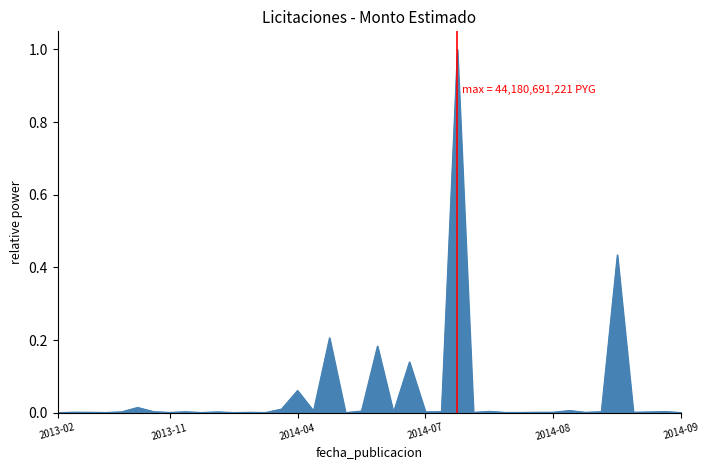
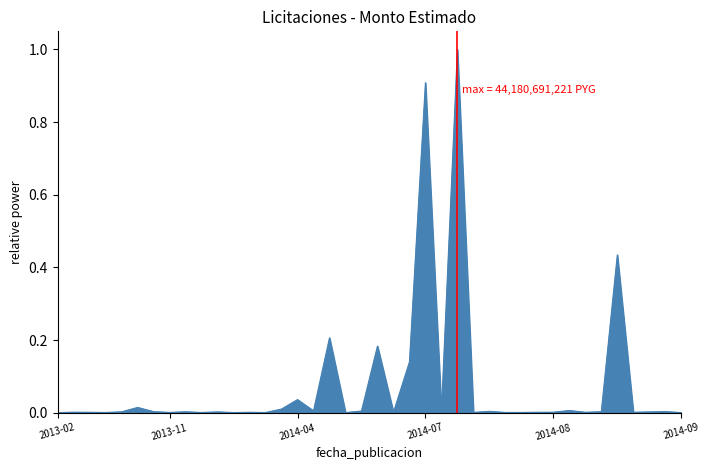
  {
    "2013-02": 0.00,
    "2013-11": 0.00,
-   "2014-04": 0.06,
-   "2014-07": 0.00,
+   "2014-04": 0.04,
+   "2014-07": 0.91,
    "2014-08": 0.00,
    "2014-09": 0.00
  }
